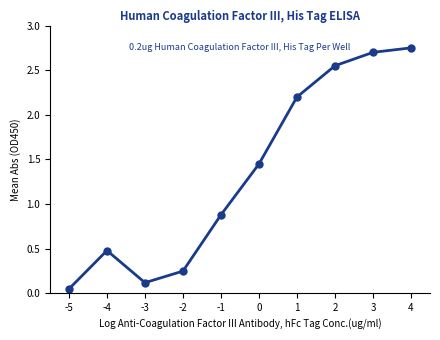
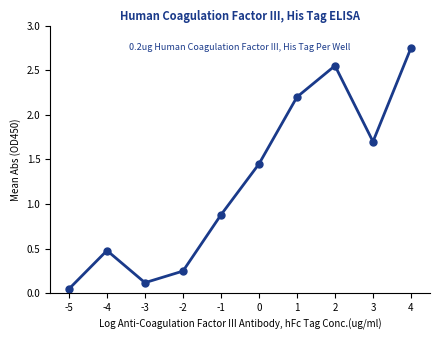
  {
    "-5": 0.1,
    "-4": 0.5,
    "-3": 0.1,
    "-2": 0.3,
    "-1": 0.9,
    "0": 1.5,
    "1": 2.2,
-   "3": 2.7,
+   "3": 1.7,
    "4": 2.8
  }
